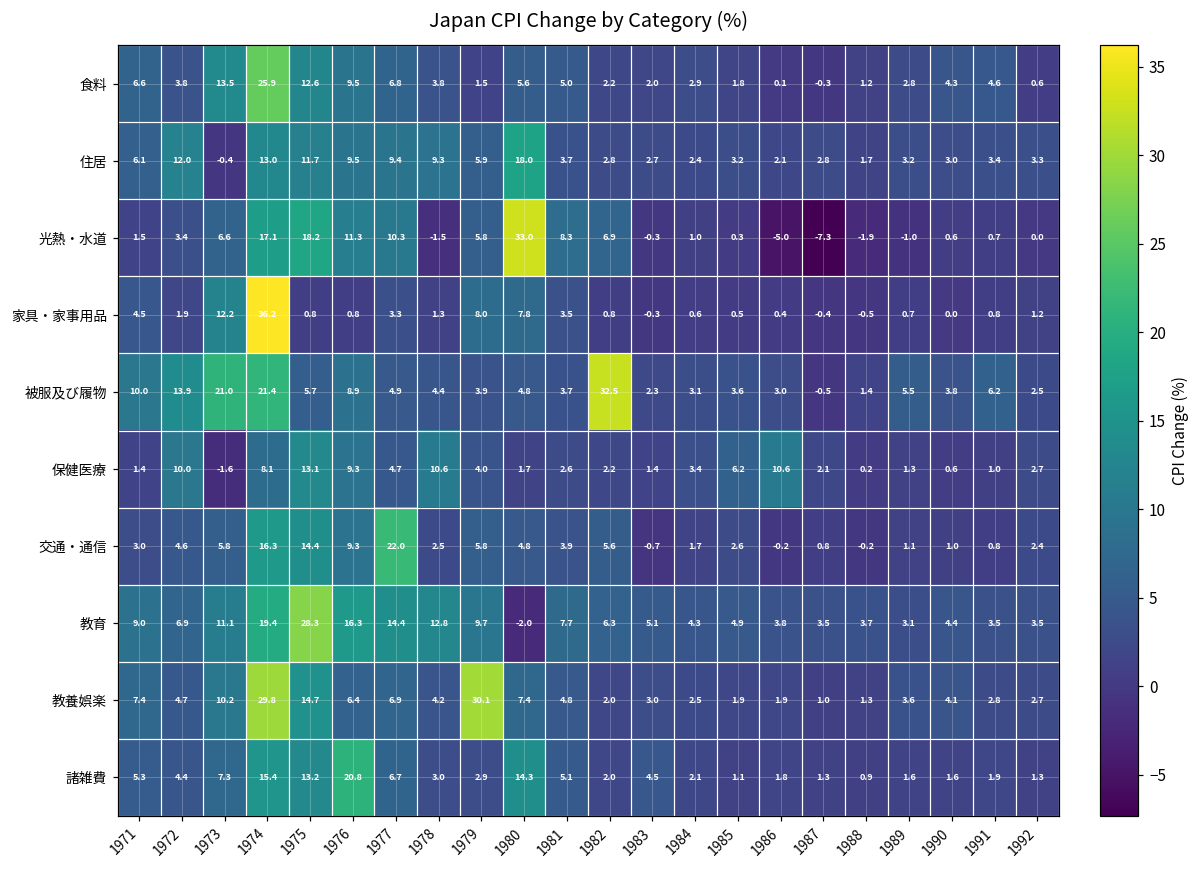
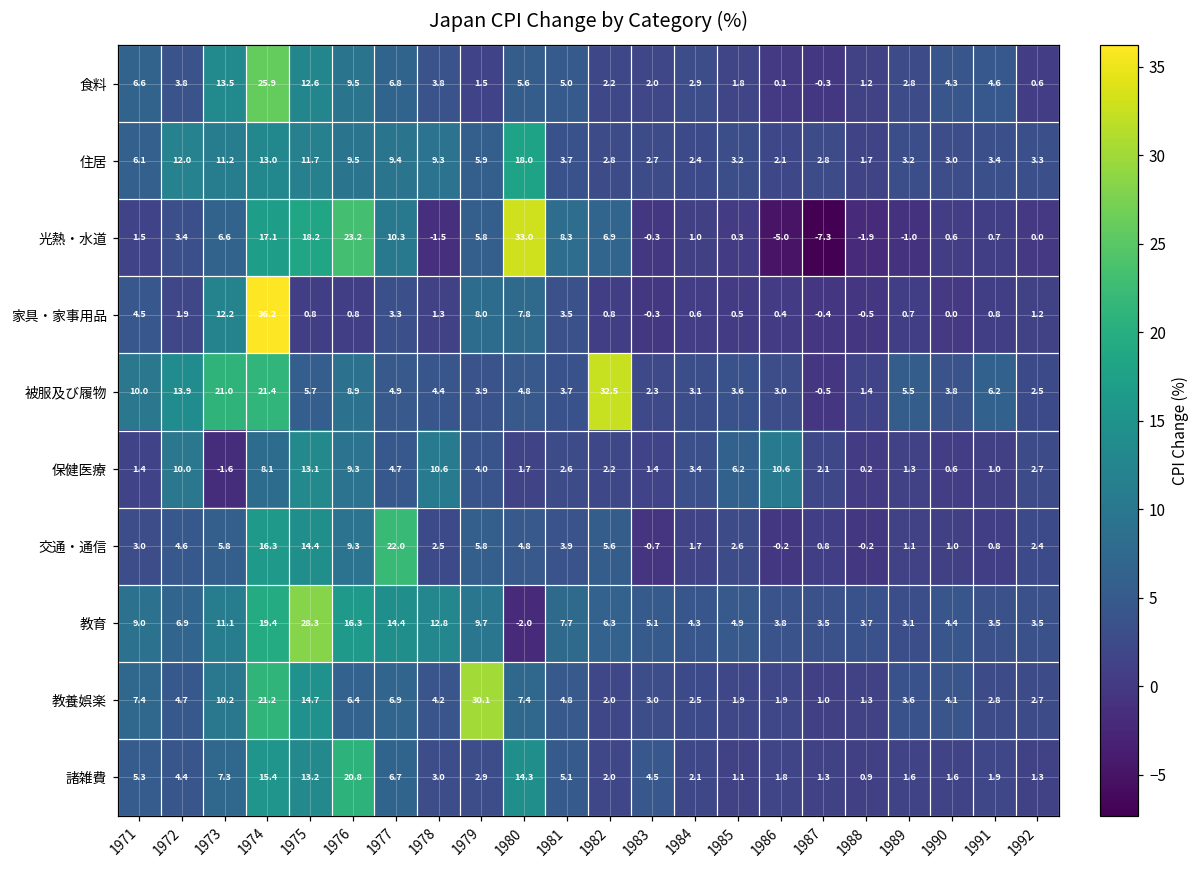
  {
    "住居": {
      "1971": 6.1,
      "1972": 12.0,
-     "1973": -0.4,
+     "1973": 11.2,
      "1974": 13.0,
      "1975": 11.7,
      "1976": 9.5,
      "1977": 9.4,
      "1978": 9.3,
      "1979": 5.9,
      "1980": 18.0,
      "1981": 3.7,
      "1982": 2.8,
      "1983": 2.7,
      "1984": 2.4,
      "1985": 3.2,
      "1986": 2.1,
      "1987": 2.8,
      "1988": 1.7,
      "1989": 3.2,
      "1990": 3.0,
      "1991": 3.4,
      "1992": 3.3
    },
    "光熱・水道": {
      "1971": 1.5,
      "1972": 3.4,
      "1973": 6.6,
      "1974": 17.1,
      "1975": 18.2,
-     "1976": 11.3,
+     "1976": 23.2,
      "1977": 10.3,
      "1978": -1.5,
      "1979": 5.8,
      "1980": 33.0,
      "1981": 8.3,
      "1982": 6.9,
      "1983": -0.3,
      "1984": 1.0,
      "1985": 0.3,
      "1986": -5.0,
      "1987": -7.3,
      "1988": -1.9,
      "1989": -1.0,
      "1990": 0.6,
      "1991": 0.7,
      "1992": 0.0
    },
    "教養娯楽": {
      "1971": 7.4,
      "1972": 4.7,
      "1973": 10.2,
-     "1974": 29.8,
+     "1974": 21.2,
      "1975": 14.7,
      "1976": 6.4,
      "1977": 6.9,
      "1978": 4.2,
      "1979": 30.1,
      "1980": 7.4,
      "1981": 4.8,
      "1982": 2.0,
      "1983": 3.0,
      "1984": 2.5,
      "1985": 1.9,
      "1986": 1.9,
      "1987": 1.0,
      "1988": 1.3,
      "1989": 3.6,
      "1990": 4.1,
      "1991": 2.8,
      "1992": 2.7
    }
  }
